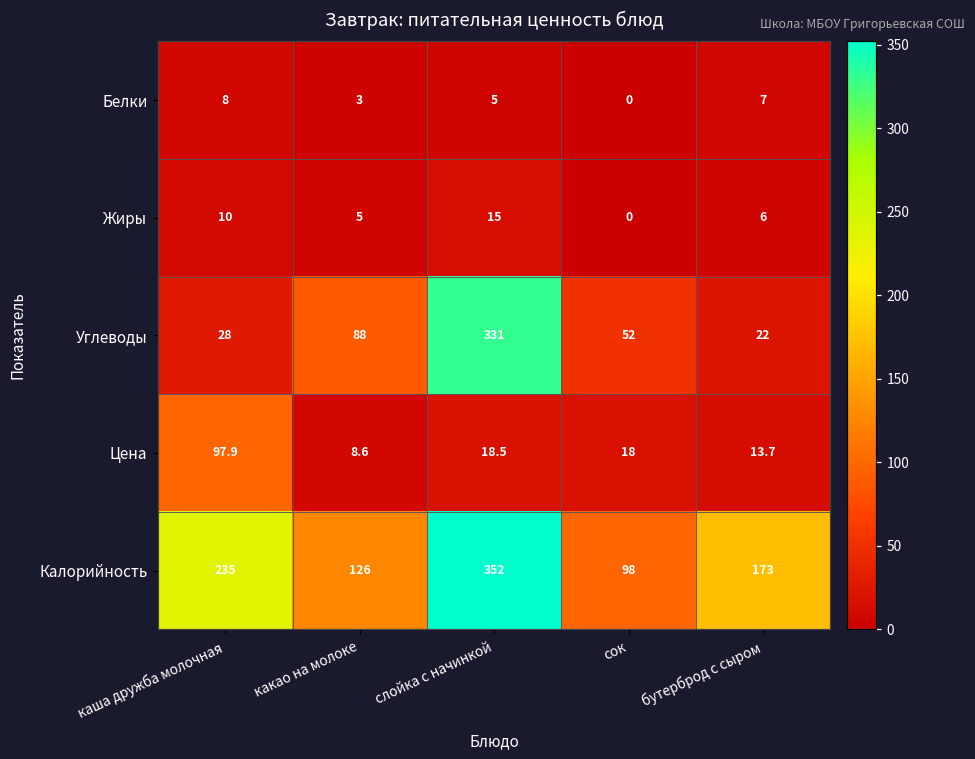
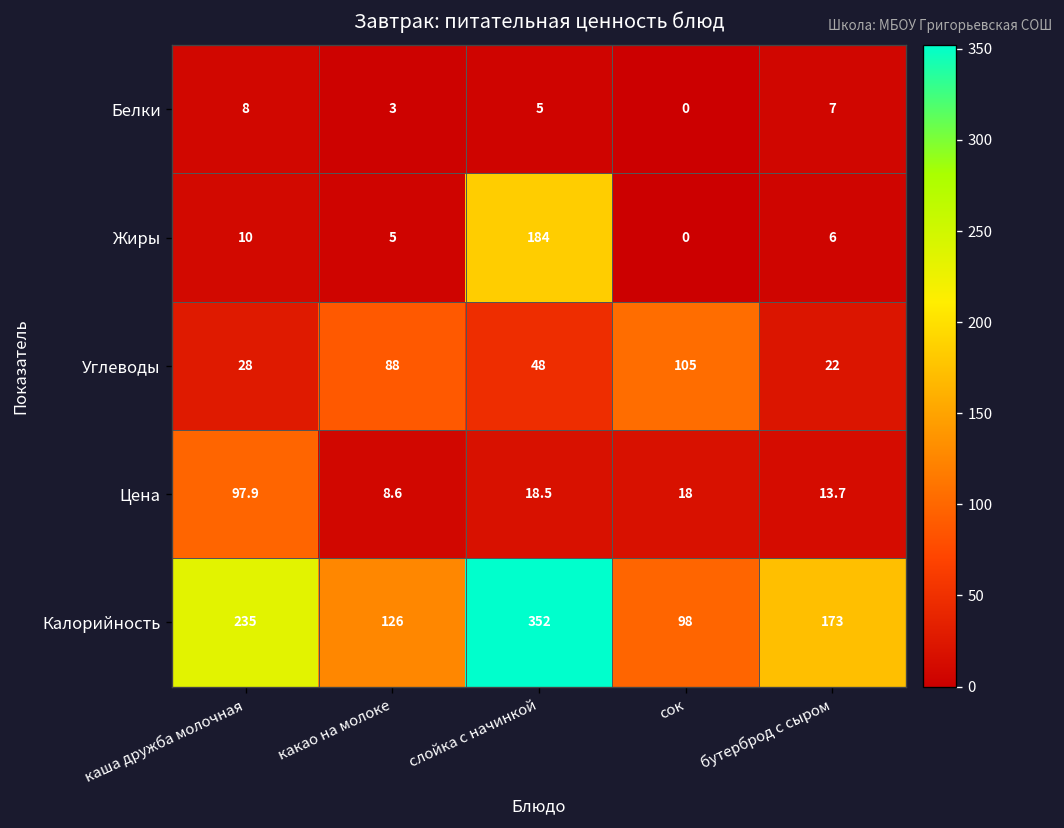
  {
    "Белки": {
      "каша дружба молочная": 8,
      "какао на молоке": 3,
      "слойка с начинкой": 5,
      "сок": 0,
      "бутерброд с сыром": 7
    },
    "Жиры": {
      "каша дружба молочная": 10,
      "какао на молоке": 5,
-     "слойка с начинкой": 15,
+     "слойка с начинкой": 184,
      "сок": 0,
      "бутерброд с сыром": 6
    },
    "Углеводы": {
      "каша дружба молочная": 28,
      "какао на молоке": 88,
-     "слойка с начинкой": 331,
-     "сок": 52,
+     "слойка с начинкой": 48,
+     "сок": 105,
      "бутерброд с сыром": 22
    },
    "Цена": {
      "каша дружба молочная": 97.9,
      "какао на молоке": 8.6,
      "слойка с начинкой": 18.5,
      "сок": 18,
      "бутерброд с сыром": 13.7
    },
    "Калорийность": {
      "каша дружба молочная": 235,
      "какао на молоке": 126,
      "слойка с начинкой": 352,
      "сок": 98,
      "бутерброд с сыром": 173
    }
  }
